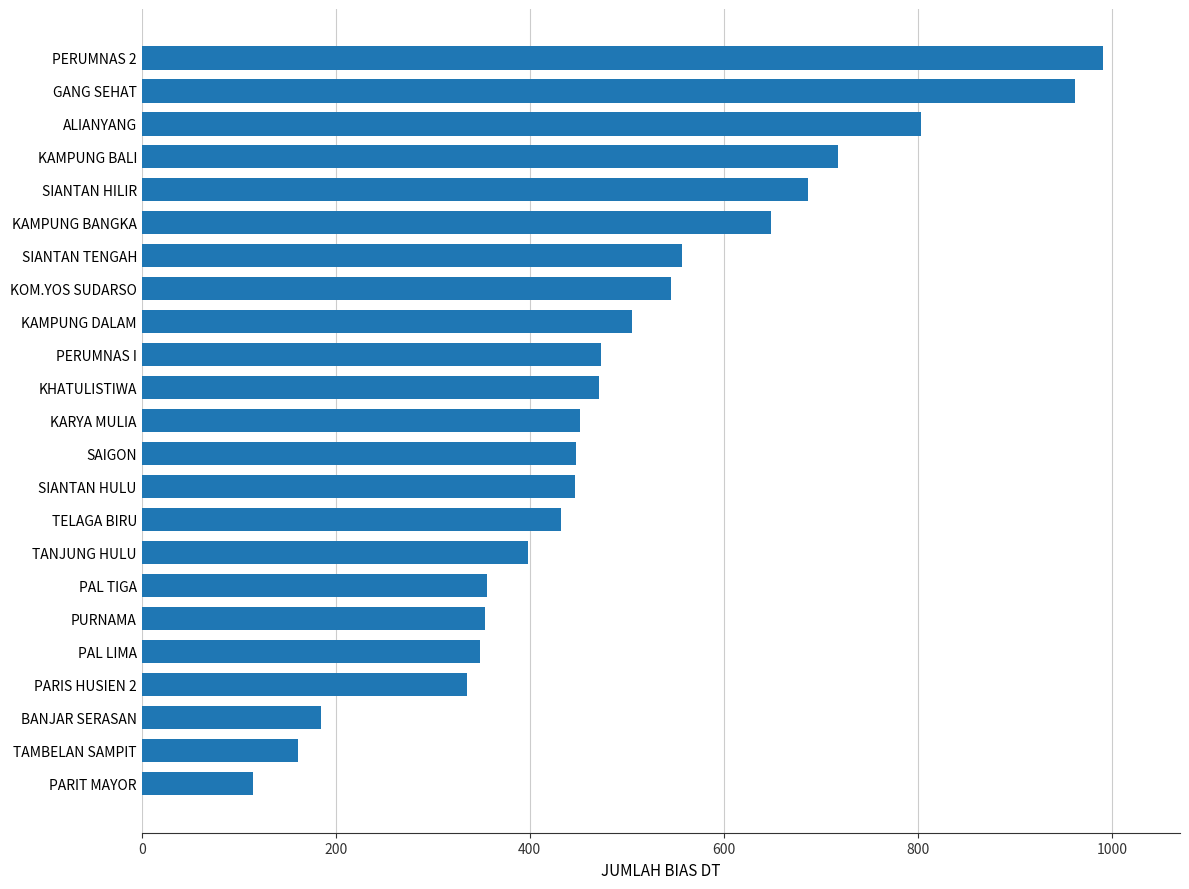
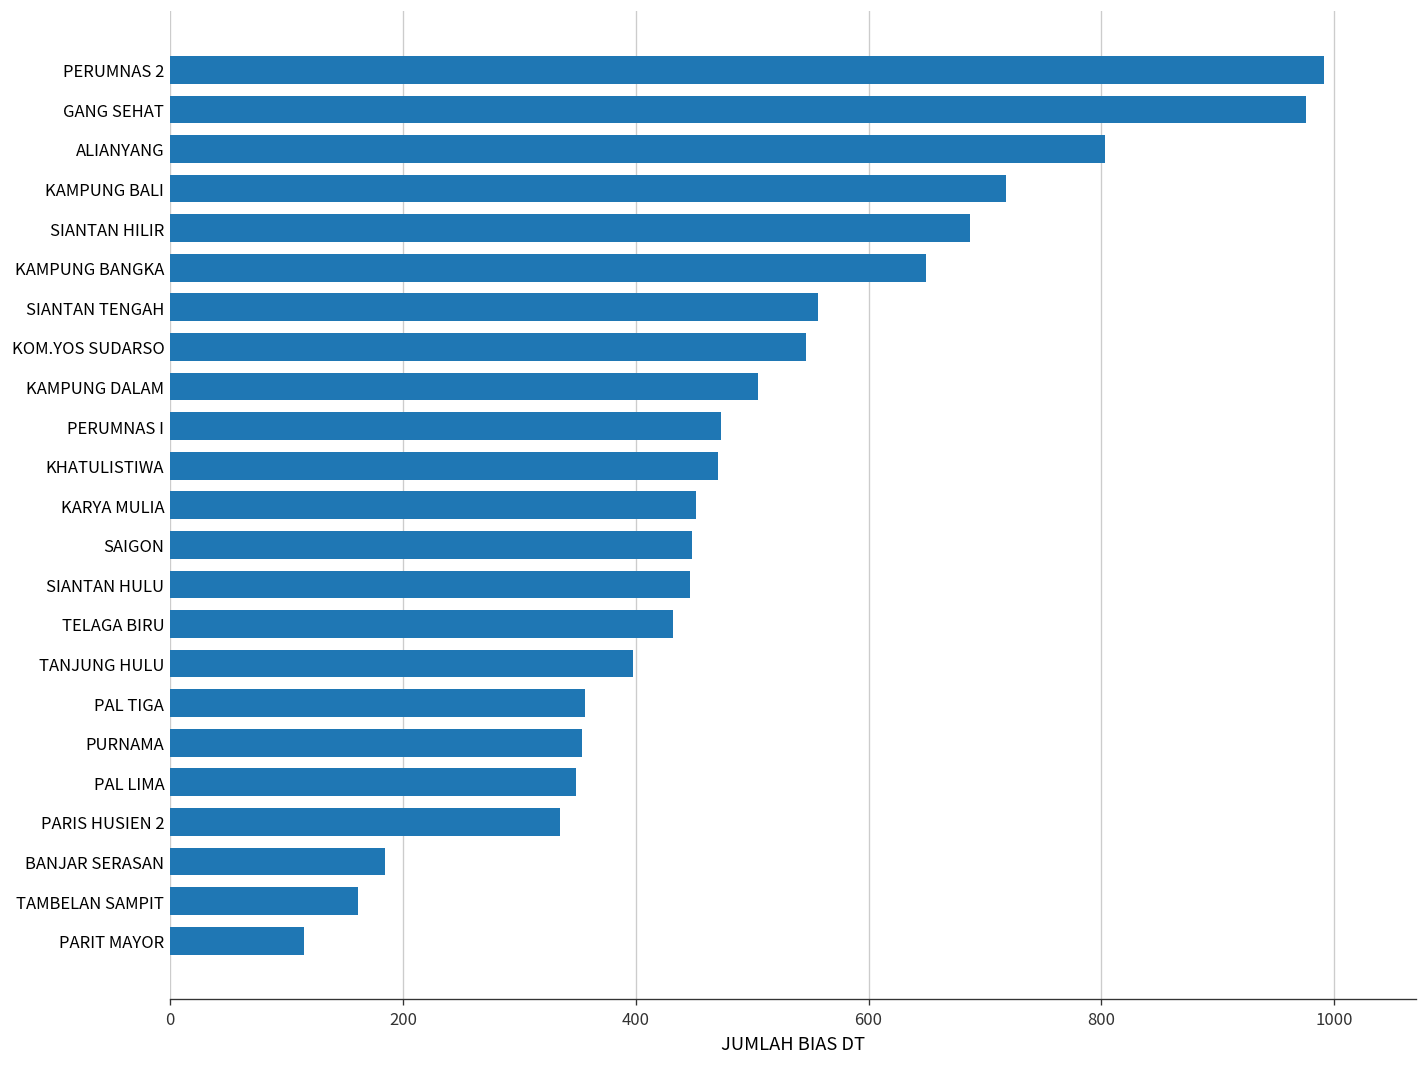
  {
    "PERUMNAS 2": 990,
-   "GANG SEHAT": 960,
+   "GANG SEHAT": 980,
    "ALIANYANG": 800,
    "KAMPUNG BALI": 720,
    "SIANTAN HILIR": 690,
    "KAMPUNG BANGKA": 650,
    "SIANTAN TENGAH": 560,
    "KOM.YOS SUDARSO": 550,
    "KAMPUNG DALAM": 510,
    "PERUMNAS I": 470,
    "KHATULISTIWA": 470,
    "KARYA MULIA": 450,
    "SAIGON": 450,
    "SIANTAN HULU": 450,
    "TELAGA BIRU": 430,
    "TANJUNG HULU": 400,
    "PAL TIGA": 360,
    "PURNAMA": 350,
    "PAL LIMA": 350,
    "PARIS HUSIEN 2": 340,
    "BANJAR SERASAN": 190,
    "TAMBELAN SAMPIT": 160,
    "PARIT MAYOR": 120
  }
